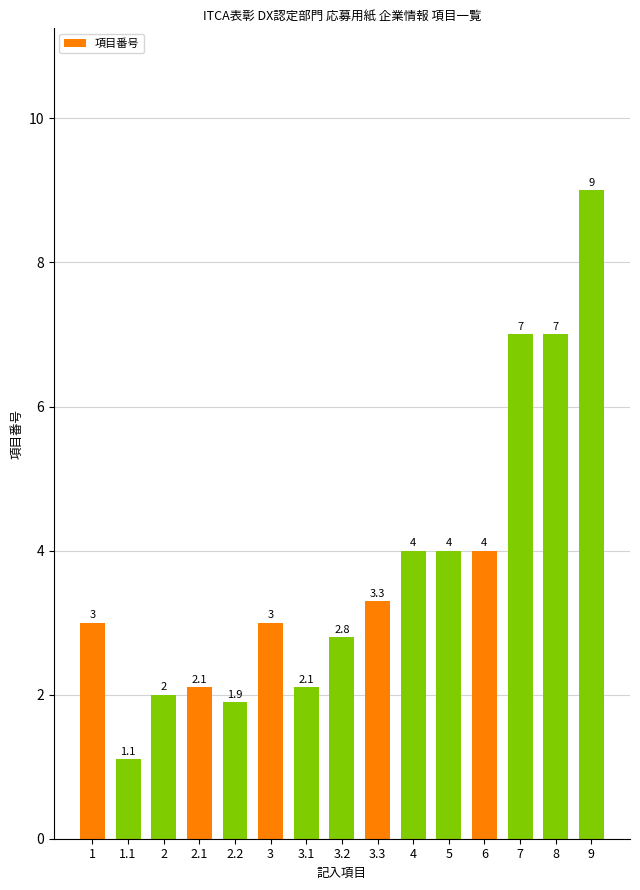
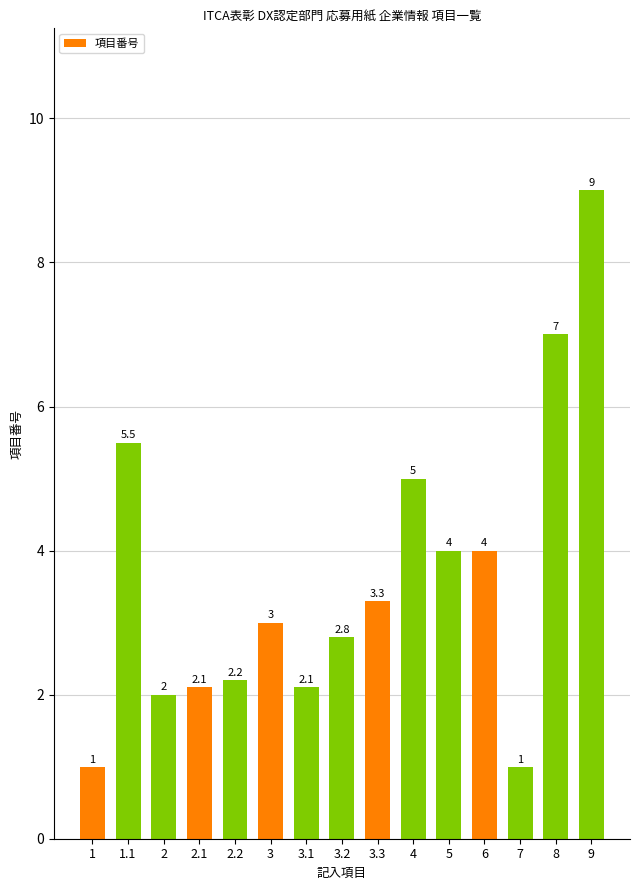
  {
-   "1": 3,
-   "1.1": 1.1,
+   "1": 1,
+   "1.1": 5.5,
    "2": 2,
    "2.1": 2.1,
-   "2.2": 1.9,
+   "2.2": 2.2,
    "3": 3,
    "3.1": 2.1,
    "3.2": 2.8,
    "3.3": 3.3,
-   "4": 4,
+   "4": 5,
    "5": 4,
    "6": 4,
-   "7": 7,
+   "7": 1,
    "8": 7,
    "9": 9
  }
